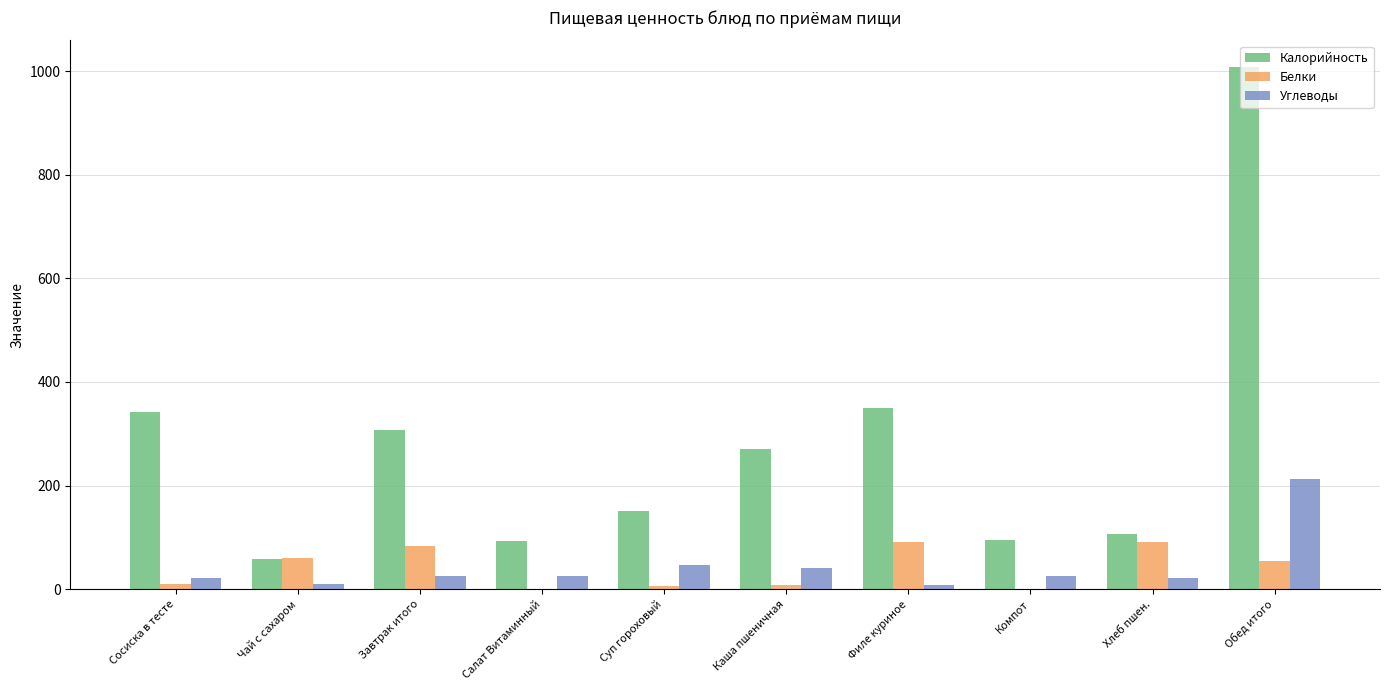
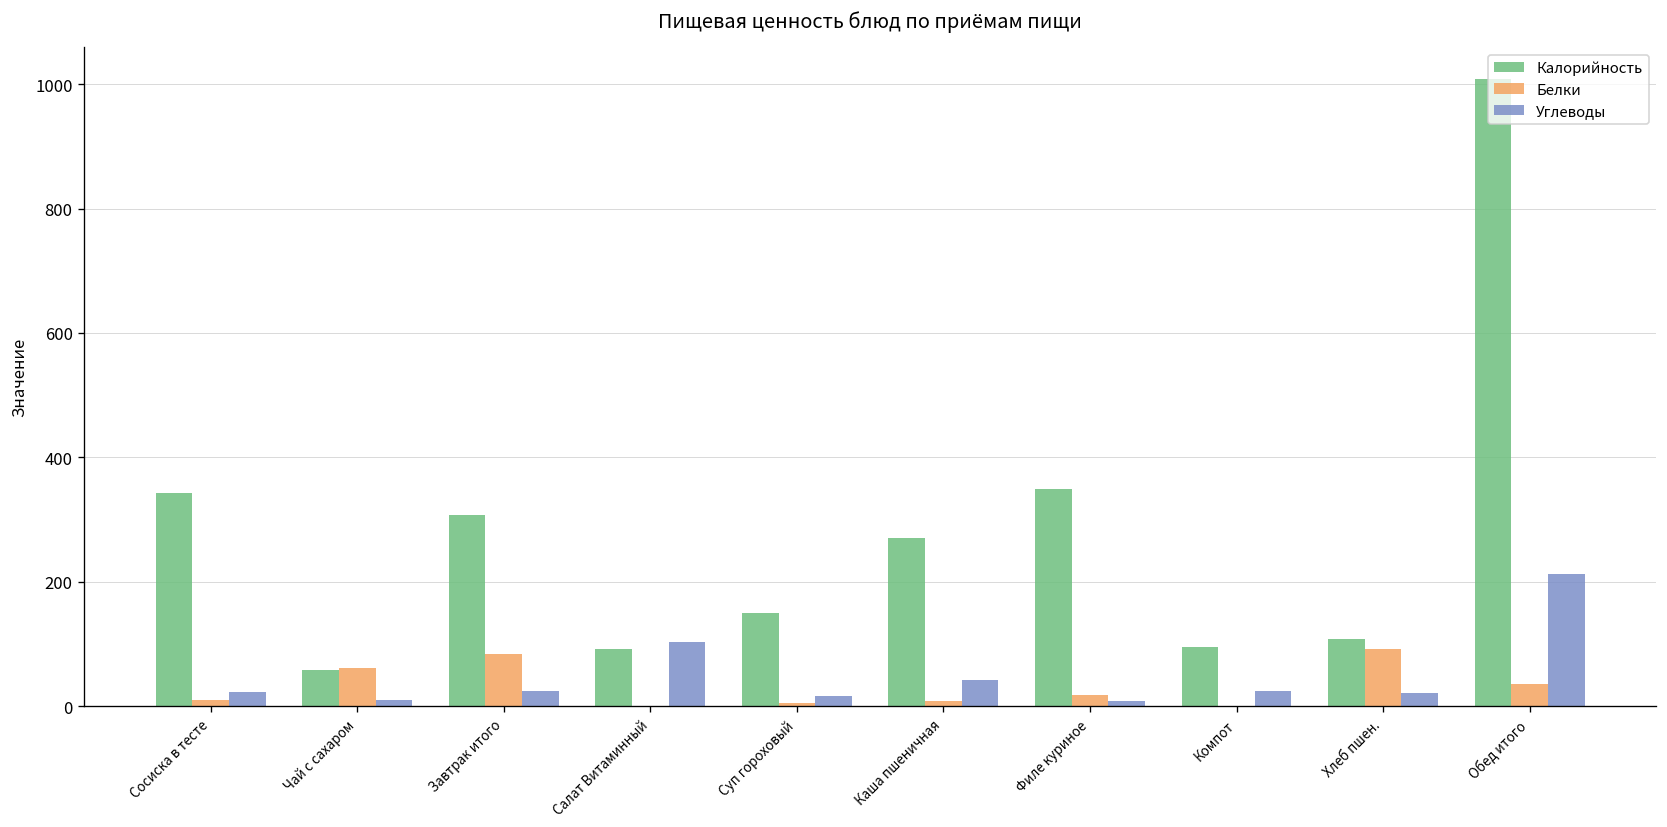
  {
    "Калорийность": {
      "Сосиска в тесте": 340,
      "Чай с сахаром": 60,
      "Завтрак итого": 310,
      "Салат Витаминный": 90,
      "Суп гороховый": 150,
      "Каша пшеничная": 270,
      "Филе куриное": 350,
      "Компот": 90,
      "Хлеб пшен.": 110
    },
    "Белки": {
      "Сосиска в тесте": 10,
      "Чай с сахаром": 60,
      "Завтрак итого": 80,
      "Суп гороховый": 10,
      "Каша пшеничная": 10,
-     "Филе куриное": 90,
+     "Филе куриное": 20,
      "Хлеб пшен.": 90,
-     "Обед итого": 50
+     "Обед итого": 40
    },
    "Углеводы": {
      "Сосиска в тесте": 20,
      "Чай с сахаром": 10,
      "Завтрак итого": 20,
-     "Салат Витаминный": 30,
-     "Суп гороховый": 50,
+     "Салат Витаминный": 100,
+     "Суп гороховый": 20,
      "Каша пшеничная": 40,
      "Филе куриное": 10,
      "Компот": 20,
      "Хлеб пшен.": 20,
      "Обед итого": 210
    }
  }
